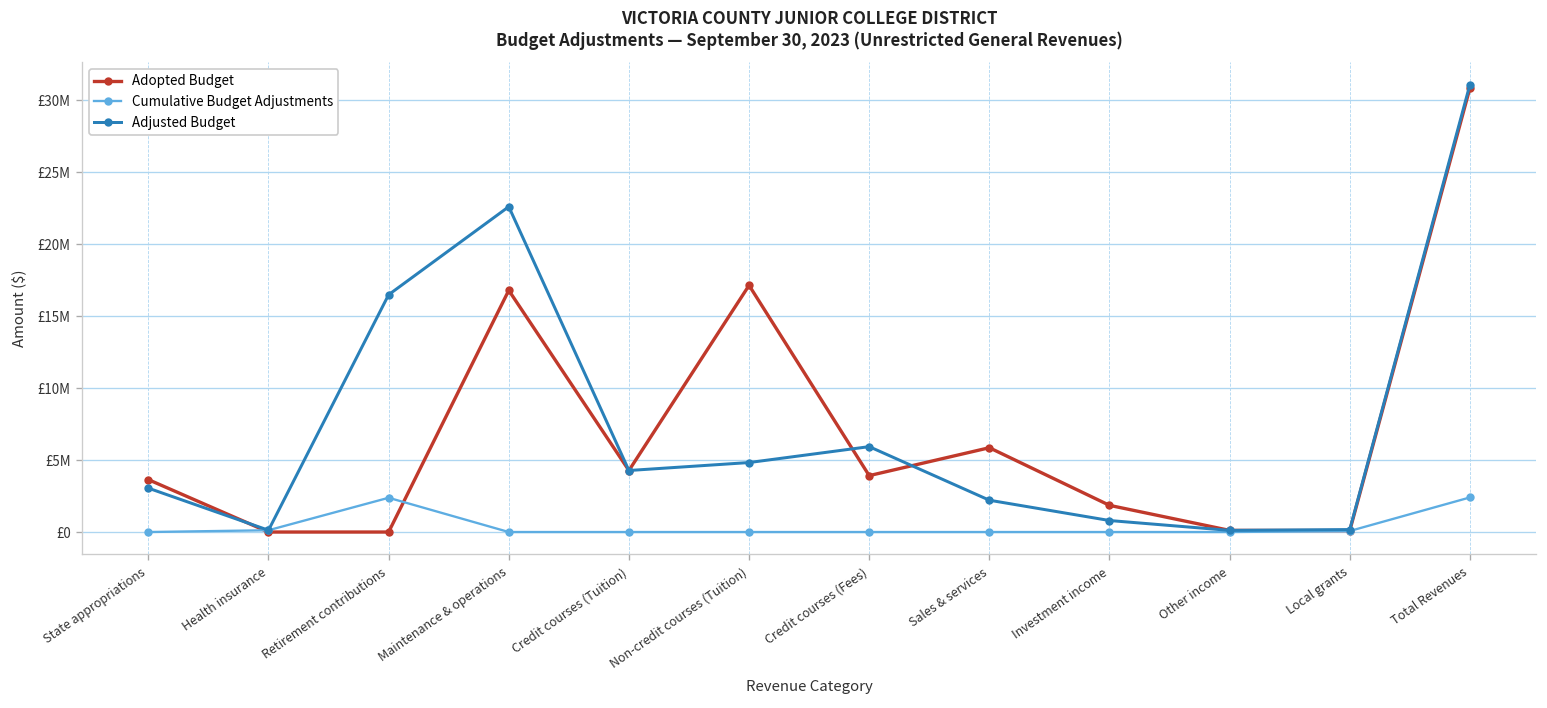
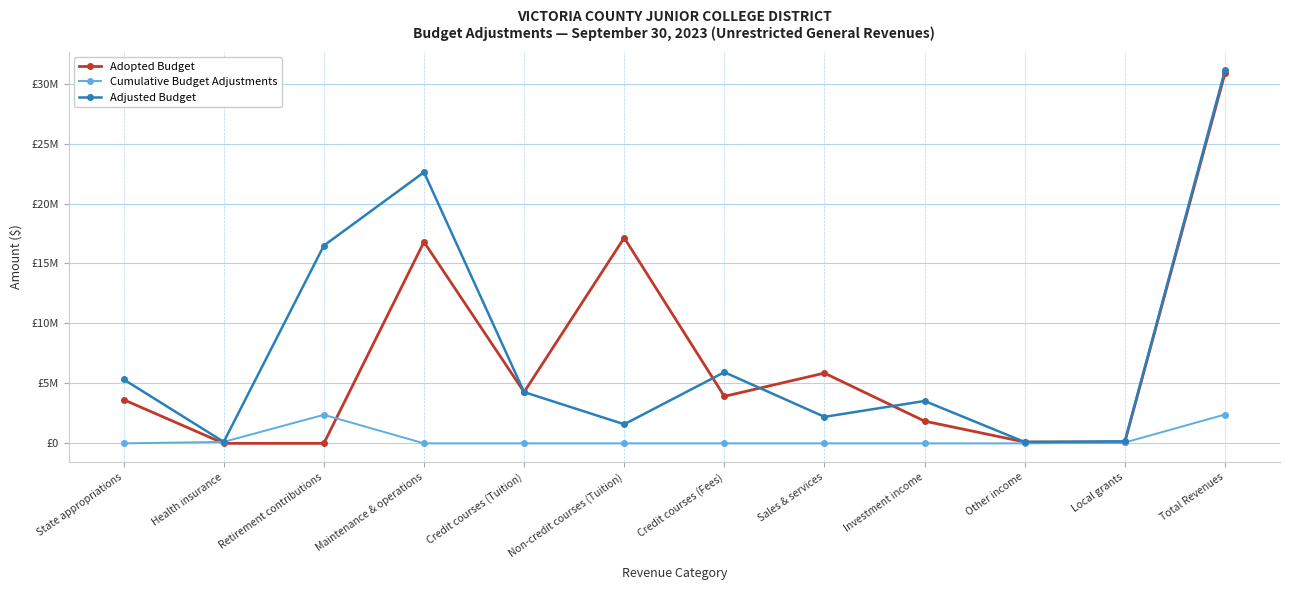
  {
    "Adopted Budget": {
      "State appropriations": "£3600000",
      "Retirement contributions": "£0",
      "Maintenance & operations": "£16800000",
      "Non-credit courses (Tuition)": "£17100000",
      "Credit courses (Fees)": "£3900000",
      "Sales & services": "£5900000",
      "Investment income": "£1900000",
      "Total Revenues": "£30900000"
    },
    "Cumulative Budget Adjustments": {
      "State appropriations": "£0",
      "Retirement contributions": "£2400000",
      "Maintenance & operations": "£0",
      "Credit courses (Tuition)": "£0",
      "Non-credit courses (Tuition)": "£0",
      "Credit courses (Fees)": "£0",
      "Sales & services": "£0",
      "Investment income": "£0",
      "Total Revenues": "£2400000"
    },
    "Adjusted Budget": {
-     "State appropriations": "£3000000",
+     "State appropriations": "£5300000",
      "Retirement contributions": "£16500000",
      "Maintenance & operations": "£22600000",
-     "Non-credit courses (Tuition)": "£4800000",
+     "Non-credit courses (Tuition)": "£1600000",
      "Credit courses (Fees)": "£5900000",
      "Sales & services": "£2200000",
-     "Investment income": "£800000",
+     "Investment income": "£3500000",
      "Total Revenues": "£31100000"
    }
  }
